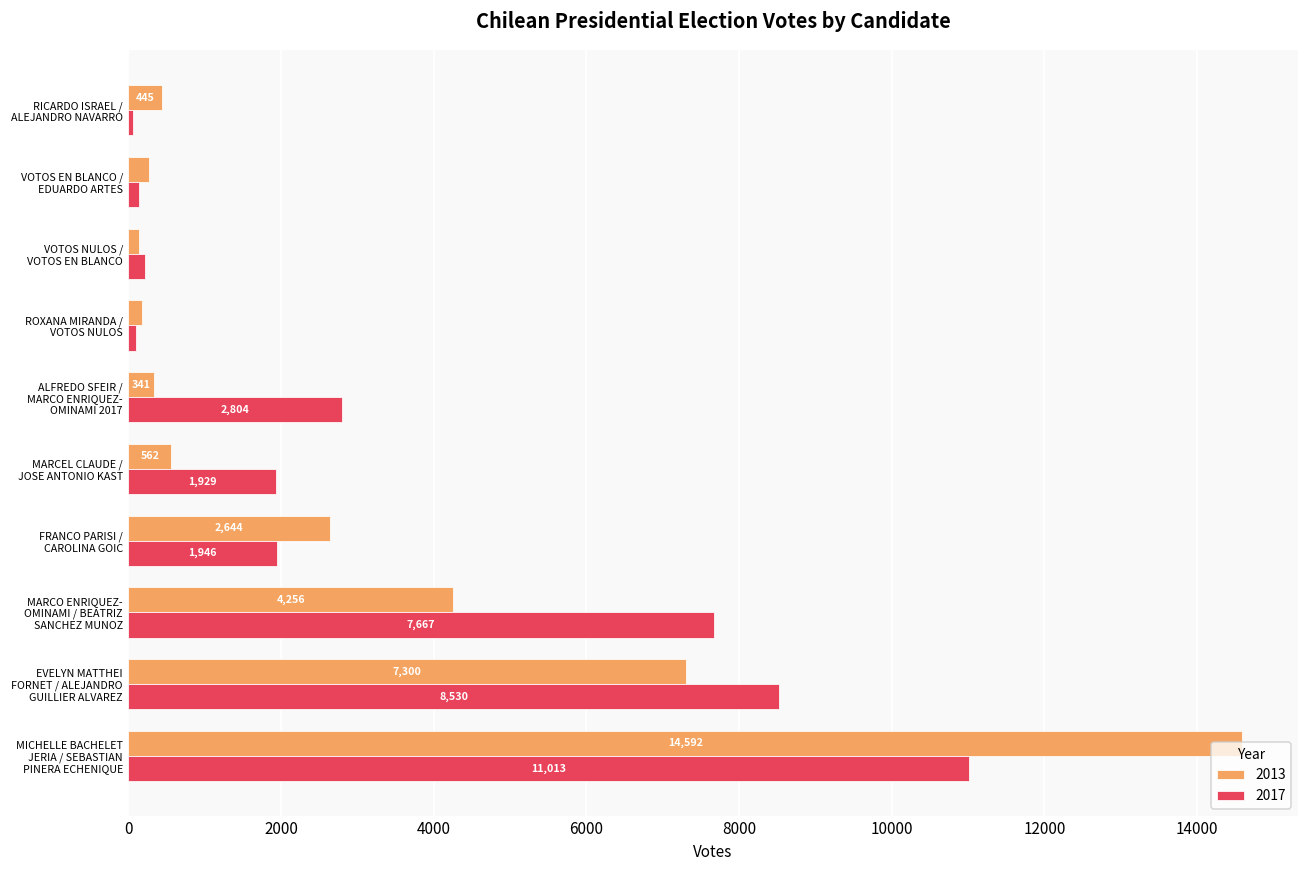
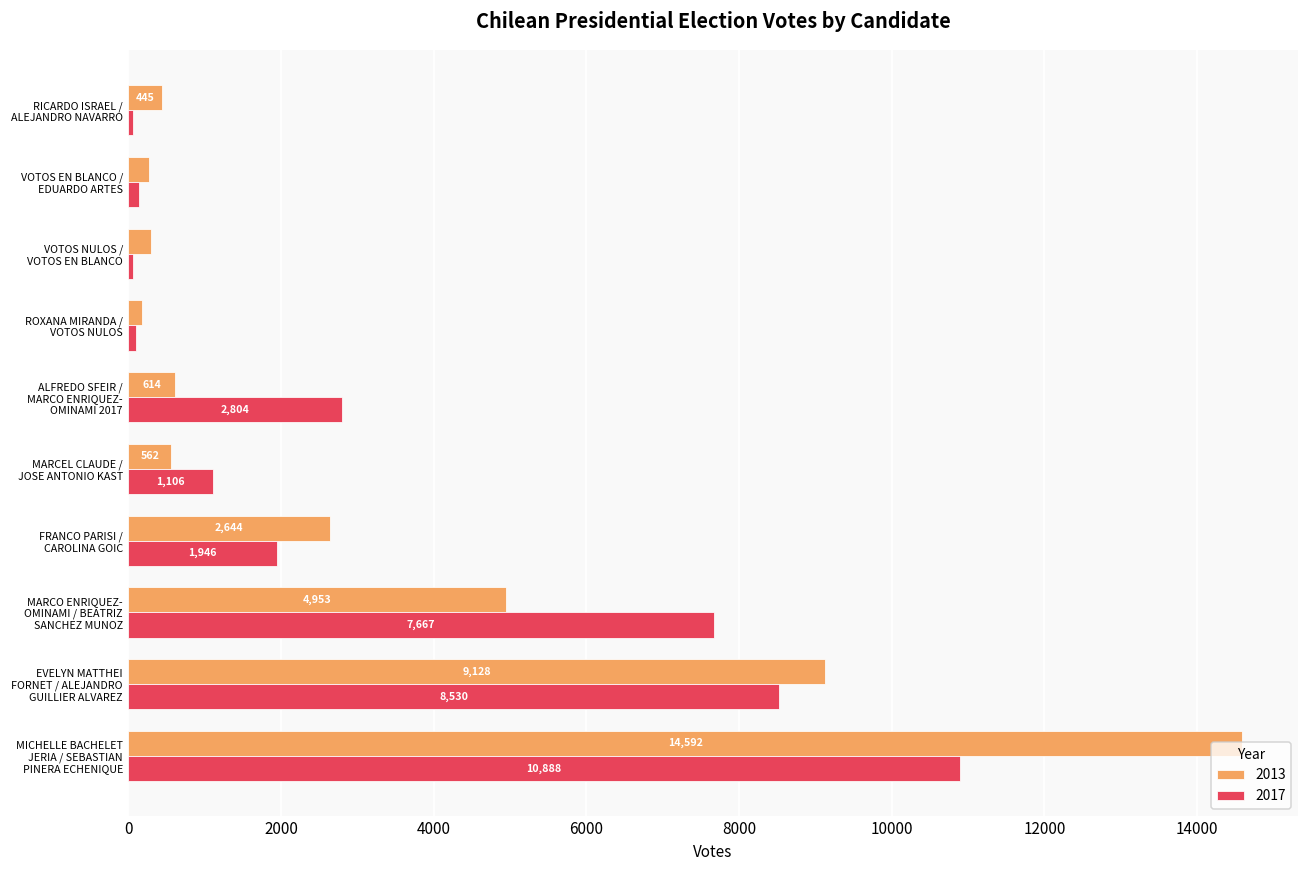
  {
    "2013": {
      "RICARDO ISRAEL / ALEJANDRO NAVARRO": "445",
-     "VOTOS NULOS / VOTOS EN BLANCO": "100",
-     "ALFREDO SFEIR / MARCO ENRIQUEZ- OMINAMI 2017": "341",
+     "VOTOS NULOS / VOTOS EN BLANCO": "300",
+     "ALFREDO SFEIR / MARCO ENRIQUEZ- OMINAMI 2017": "614",
      "MARCEL CLAUDE / JOSE ANTONIO KAST": "562",
      "FRANCO PARISI / CAROLINA GOIC": "2,644",
-     "MARCO ENRIQUEZ- OMINAMI / BEATRIZ SANCHEZ MUNOZ": "4,256",
-     "EVELYN MATTHEI FORNET / ALEJANDRO GUILLIER ALVAREZ": "7,300"
+     "MARCO ENRIQUEZ- OMINAMI / BEATRIZ SANCHEZ MUNOZ": "4,953",
+     "EVELYN MATTHEI FORNET / ALEJANDRO GUILLIER ALVAREZ": "9,128"
    },
    "2017": {
-     "VOTOS NULOS / VOTOS EN BLANCO": "200",
+     "VOTOS NULOS / VOTOS EN BLANCO": "100",
      "ALFREDO SFEIR / MARCO ENRIQUEZ- OMINAMI 2017": "2,804",
-     "MARCEL CLAUDE / JOSE ANTONIO KAST": "1,929",
+     "MARCEL CLAUDE / JOSE ANTONIO KAST": "1,106",
      "FRANCO PARISI / CAROLINA GOIC": "1,946",
      "MARCO ENRIQUEZ- OMINAMI / BEATRIZ SANCHEZ MUNOZ": "7,667",
      "EVELYN MATTHEI FORNET / ALEJANDRO GUILLIER ALVAREZ": "8,530",
-     "MICHELLE BACHELET JERIA / SEBASTIAN PINERA ECHENIQUE": "11,013"
+     "MICHELLE BACHELET JERIA / SEBASTIAN PINERA ECHENIQUE": "10,888"
    }
  }
